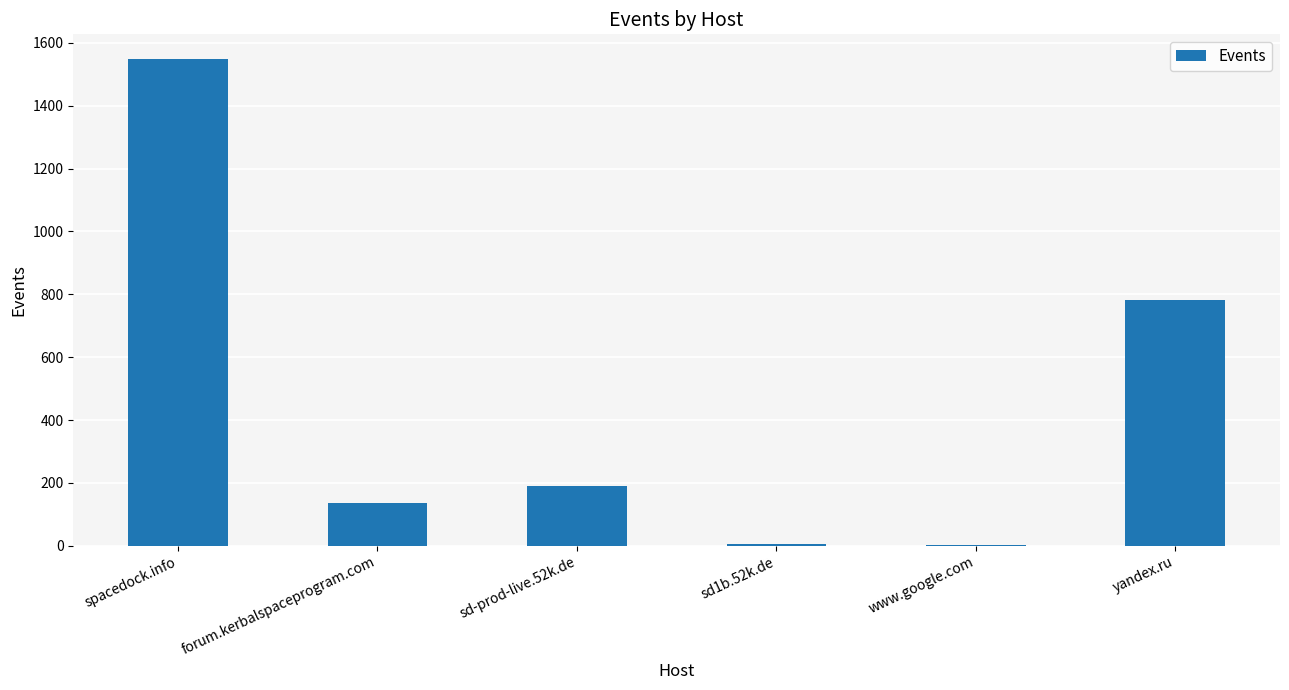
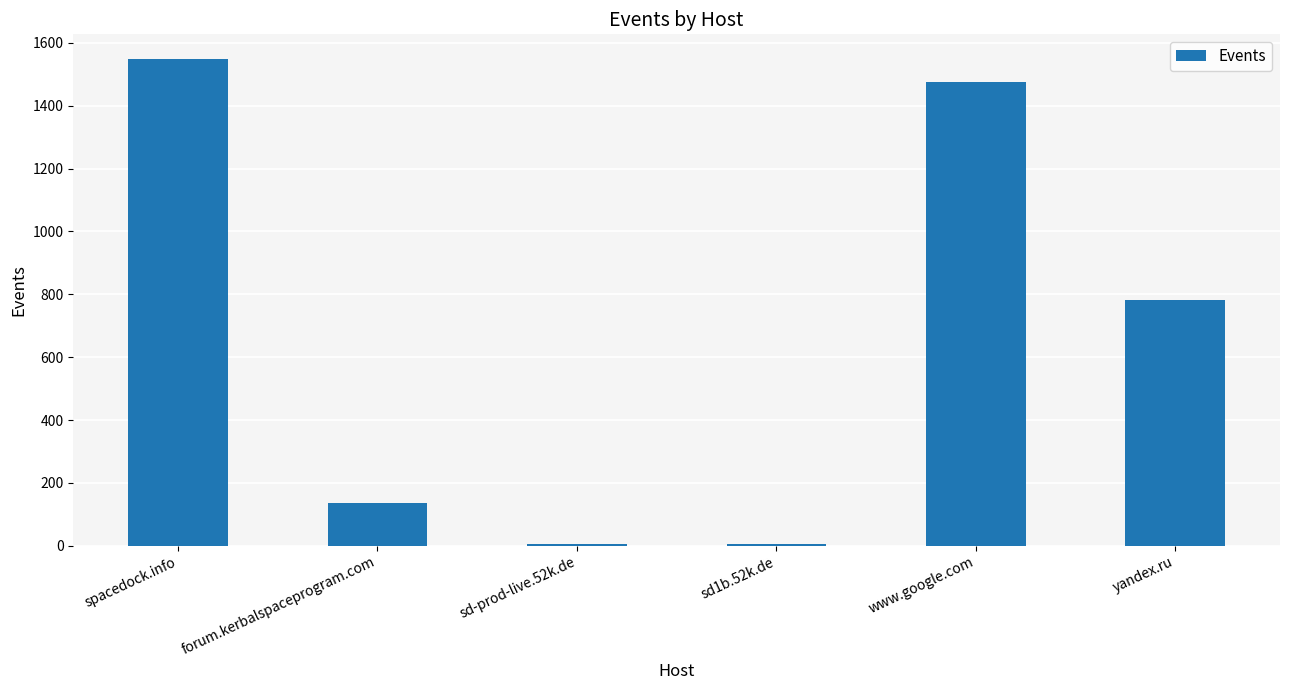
  {
    "spacedock.info": 1550,
    "forum.kerbalspaceprogram.com": 140,
-   "sd-prod-live.52k.de": 190,
-   "www.google.com": 0,
+   "sd-prod-live.52k.de": 10,
+   "www.google.com": 1480,
    "yandex.ru": 780
  }
